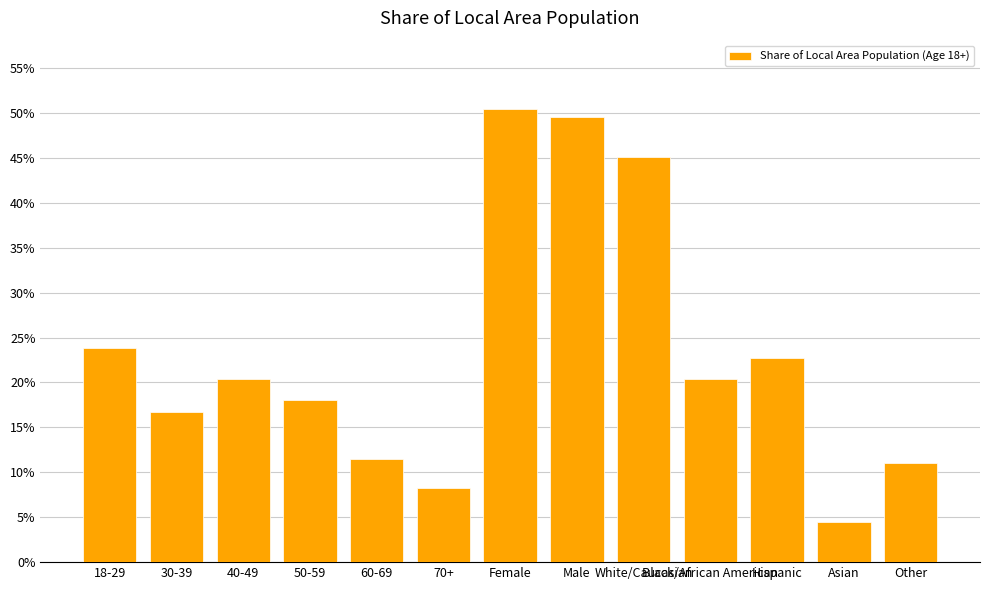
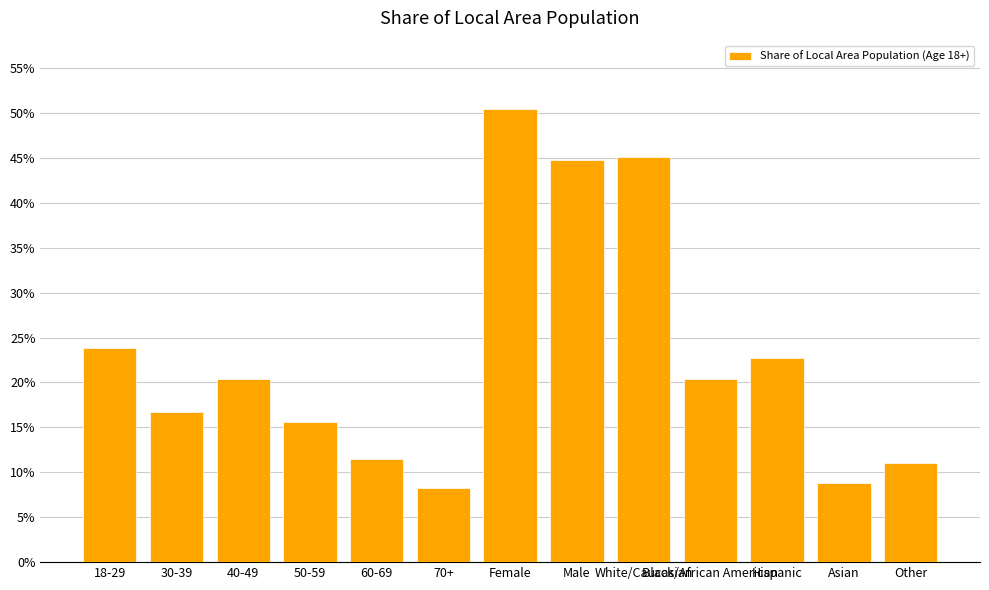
  {
    "18-29": "24%",
    "30-39": "17%",
    "40-49": "20%",
-   "50-59": "18%",
+   "50-59": "16%",
    "60-69": "12%",
    "70+": "8%",
    "Female": "50%",
-   "Male": "50%",
-   "Asian": "4%",
+   "Male": "45%",
+   "Asian": "9%",
    "Other": "11%"
  }
